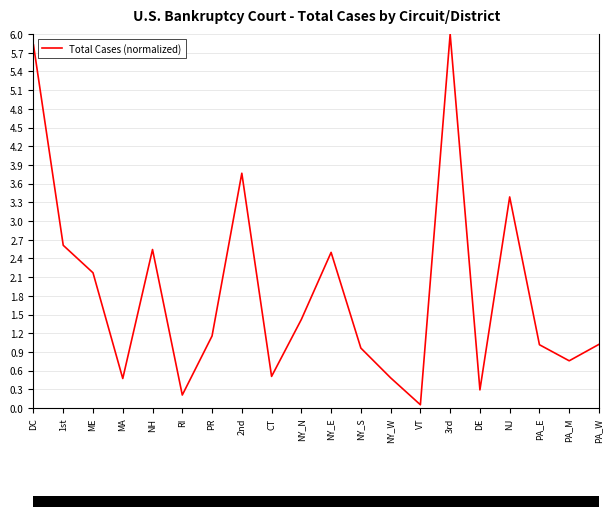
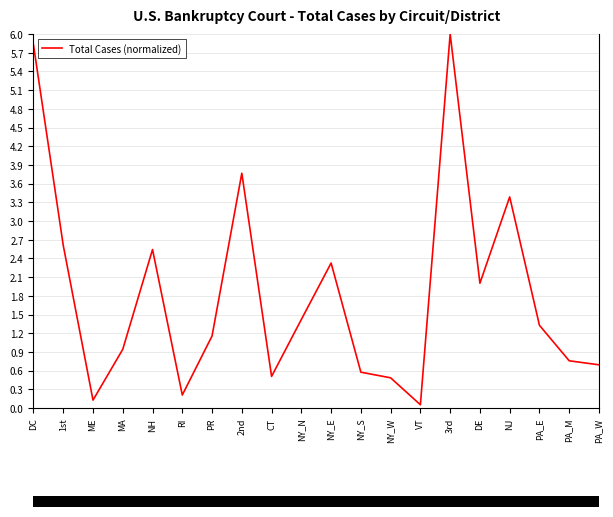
  {
    "DC": 5.8,
    "1st": 2.6,
-   "ME": 2.2,
-   "MA": 0.5,
+   "ME": 0.1,
+   "MA": 0.9,
    "NH": 2.5,
    "RI": 0.2,
    "PR": 1.2,
    "2nd": 3.8,
    "CT": 0.5,
    "NY_N": 1.4,
-   "NY_E": 2.5,
-   "NY_S": 1.0,
+   "NY_E": 2.3,
+   "NY_S": 0.6,
    "NY_W": 0.5,
    "VT": 0.1,
    "3rd": 6.0,
-   "DE": 0.3,
+   "DE": 2.0,
    "NJ": 3.4,
-   "PA_E": 1.0,
+   "PA_E": 1.3,
    "PA_M": 0.8,
-   "PA_W": 1.0
+   "PA_W": 0.7
  }
